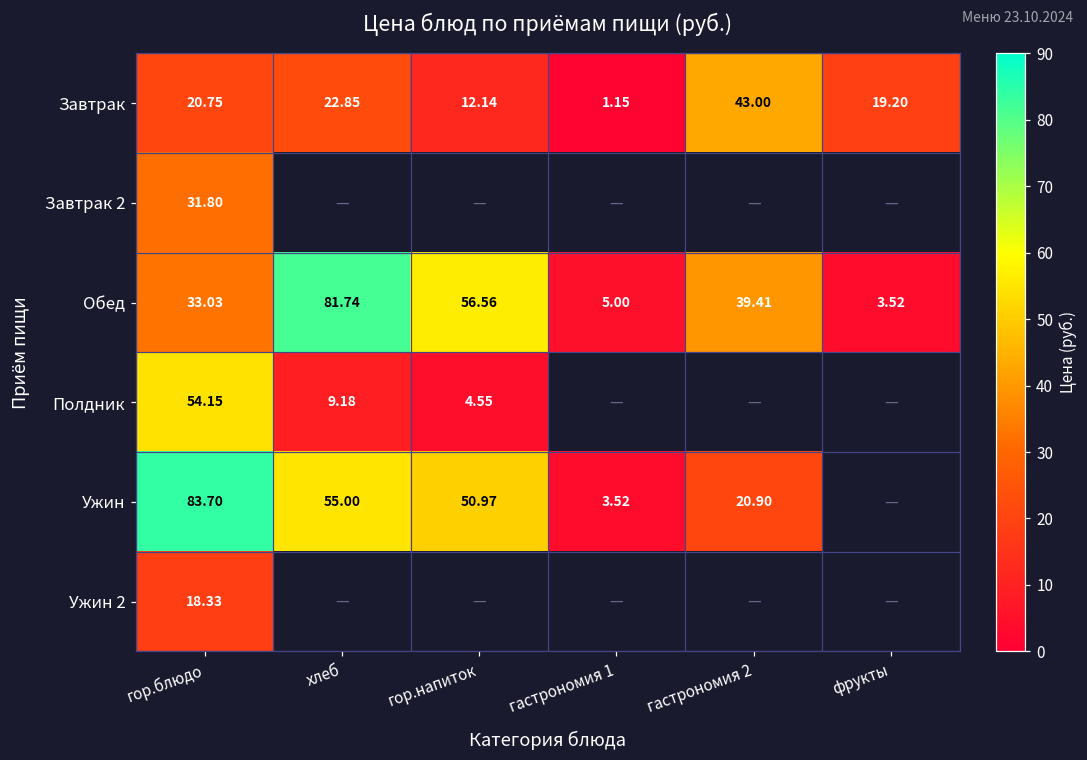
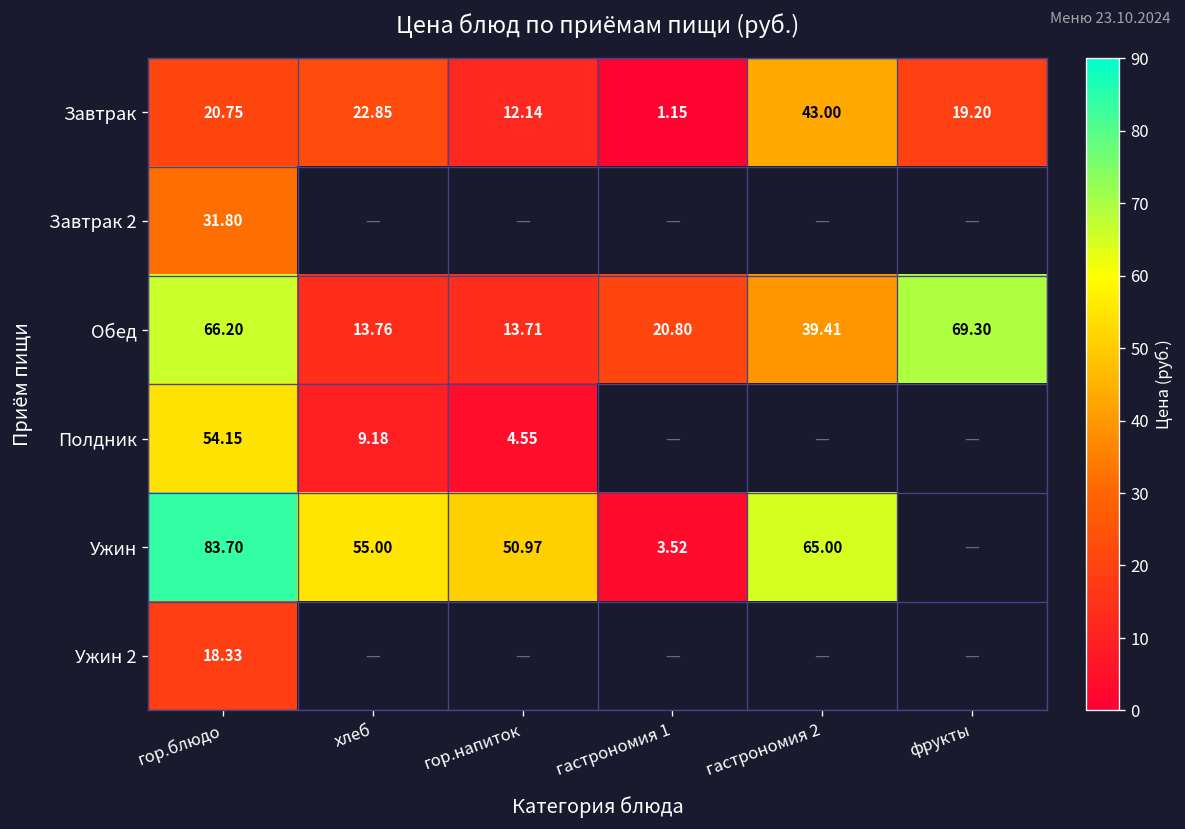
  {
    "Завтрак": {
      "гор.блюдо": 20.75,
      "хлеб": 22.85,
      "гор.напиток": 12.14,
      "гастрономия 1": 1.15,
      "гастрономия 2": 43.00,
      "фрукты": 19.20
    },
    "Завтрак 2": {
      "гор.блюдо": 31.80
    },
    "Обед": {
-     "гор.блюдо": 33.03,
-     "хлеб": 81.74,
-     "гор.напиток": 56.56,
-     "гастрономия 1": 5.00,
+     "гор.блюдо": 66.20,
+     "хлеб": 13.76,
+     "гор.напиток": 13.71,
+     "гастрономия 1": 20.80,
      "гастрономия 2": 39.41,
-     "фрукты": 3.52
+     "фрукты": 69.30
    },
    "Полдник": {
      "гор.блюдо": 54.15,
      "хлеб": 9.18,
      "гор.напиток": 4.55
    },
    "Ужин": {
      "гор.блюдо": 83.70,
      "хлеб": 55.00,
      "гор.напиток": 50.97,
      "гастрономия 1": 3.52,
-     "гастрономия 2": 20.90
+     "гастрономия 2": 65.00
    },
    "Ужин 2": {
      "гор.блюдо": 18.33
    }
  }
